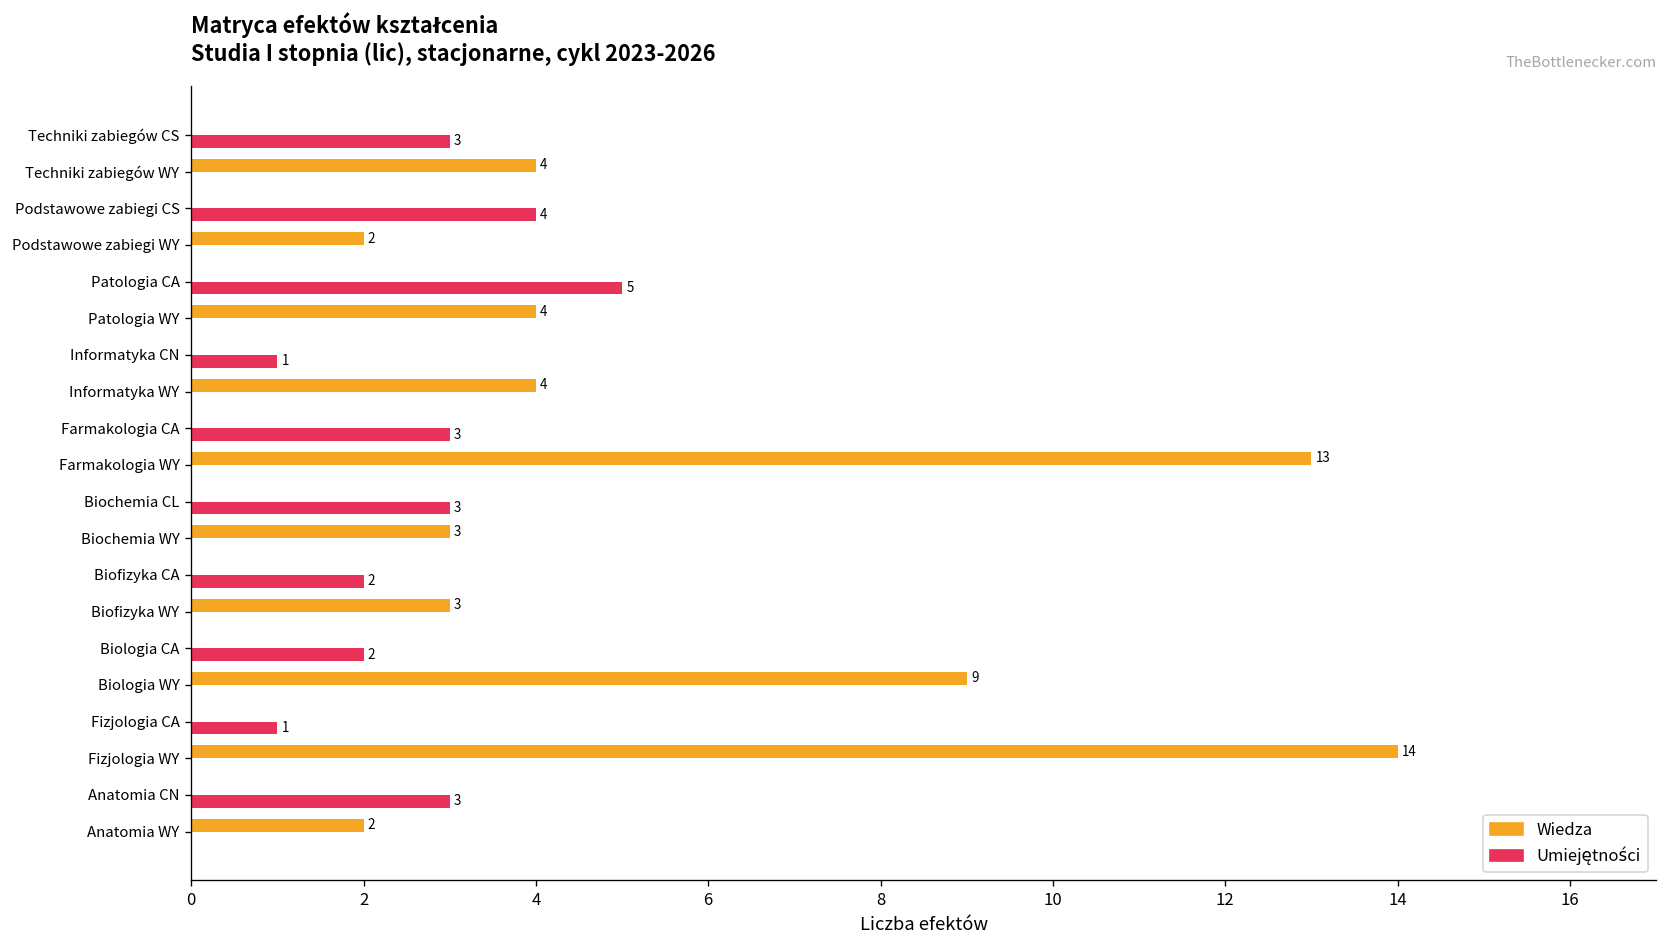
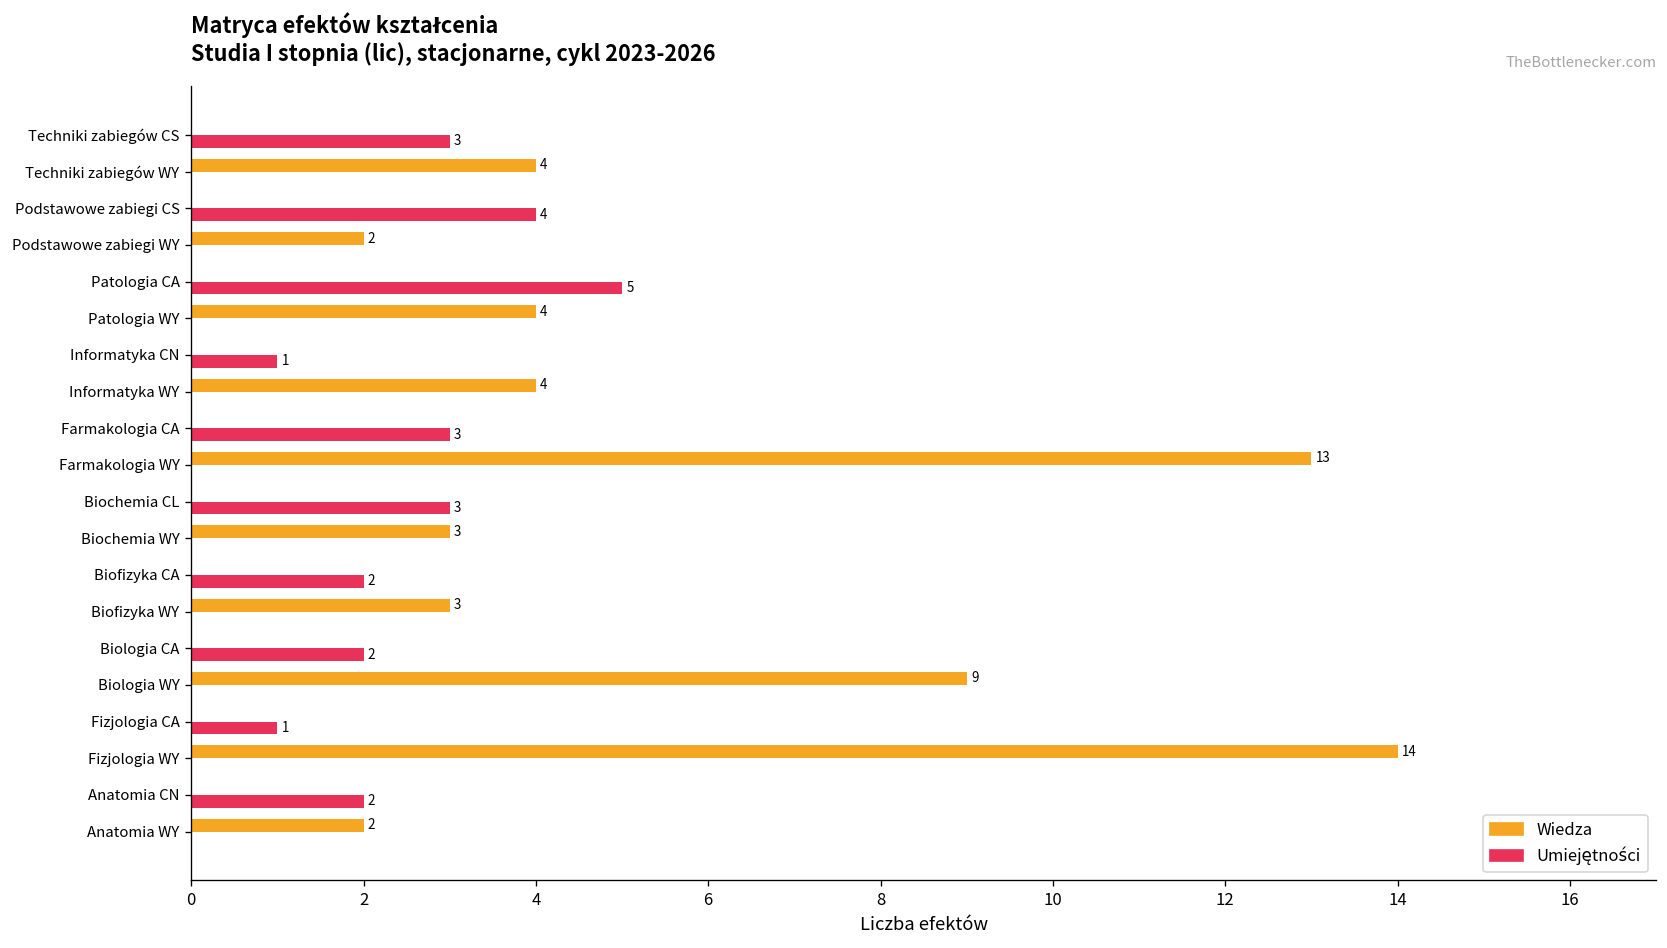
  {
    "Wiedza": {
      "Techniki zabiegów WY": 4,
      "Podstawowe zabiegi WY": 2,
      "Patologia WY": 4,
      "Informatyka WY": 4,
      "Farmakologia WY": 13,
      "Biochemia WY": 3,
      "Biofizyka WY": 3,
      "Biologia WY": 9,
      "Fizjologia WY": 14,
      "Anatomia WY": 2
    },
    "Umiejętności": {
      "Techniki zabiegów CS": 3,
      "Podstawowe zabiegi CS": 4,
      "Patologia CA": 5,
      "Informatyka CN": 1,
      "Farmakologia CA": 3,
      "Biochemia CL": 3,
      "Biofizyka CA": 2,
      "Biologia CA": 2,
      "Fizjologia CA": 1,
-     "Anatomia CN": 3
+     "Anatomia CN": 2
    }
  }
